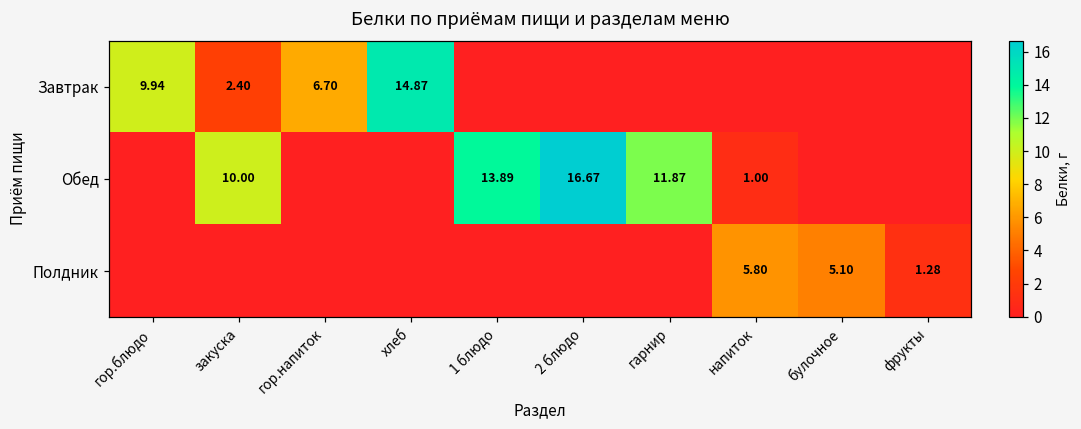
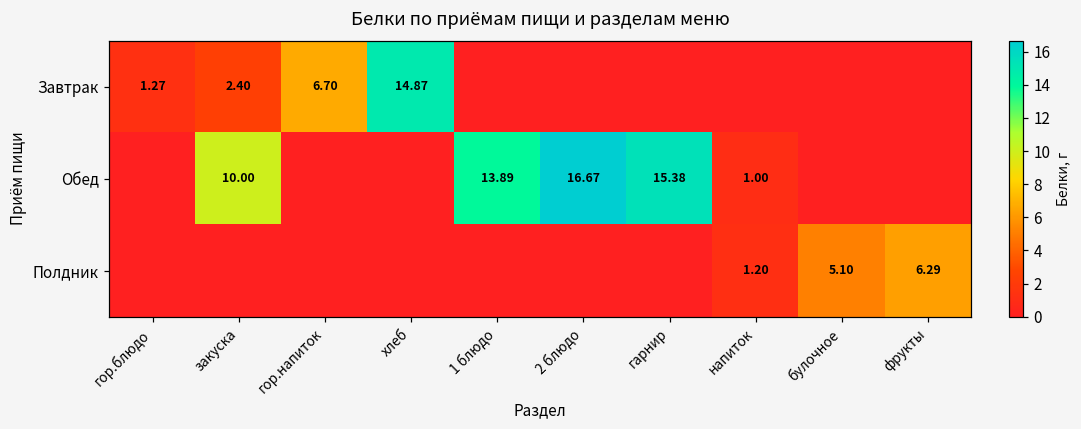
  {
    "Завтрак": {
-     "гор.блюдо": 9.94,
+     "гор.блюдо": 1.27,
      "закуска": 2.40,
      "гор.напиток": 6.70,
      "хлеб": 14.87
    },
    "Обед": {
      "закуска": 10.00,
      "1 блюдо": 13.89,
      "2 блюдо": 16.67,
-     "гарнир": 11.87,
+     "гарнир": 15.38,
      "напиток": 1.00
    },
    "Полдник": {
-     "напиток": 5.80,
+     "напиток": 1.20,
      "булочное": 5.10,
-     "фрукты": 1.28
+     "фрукты": 6.29
    }
  }
